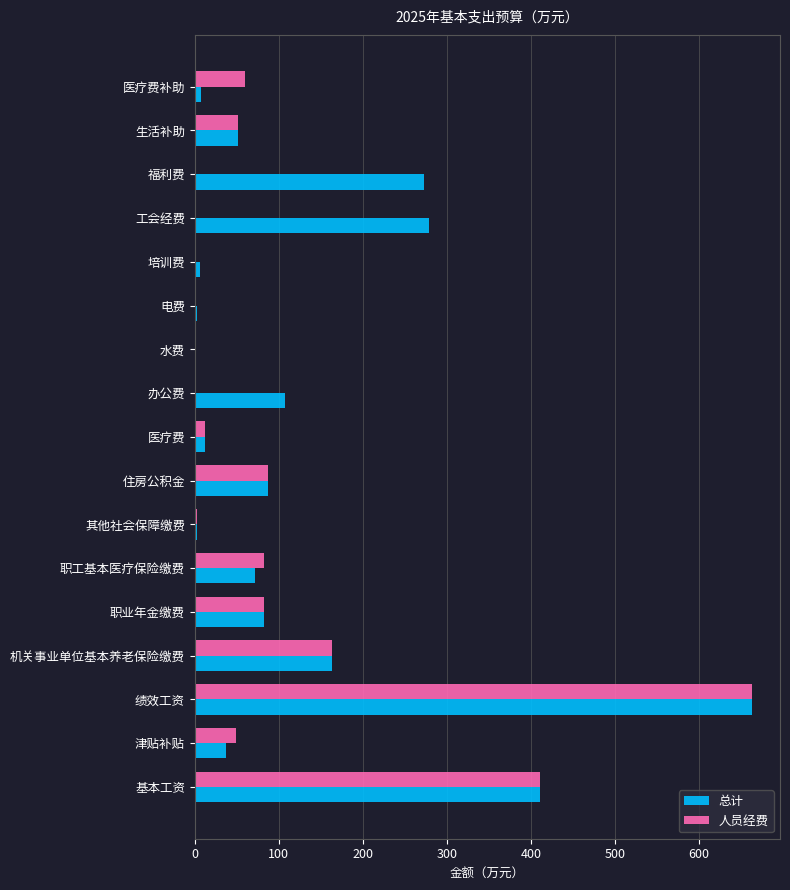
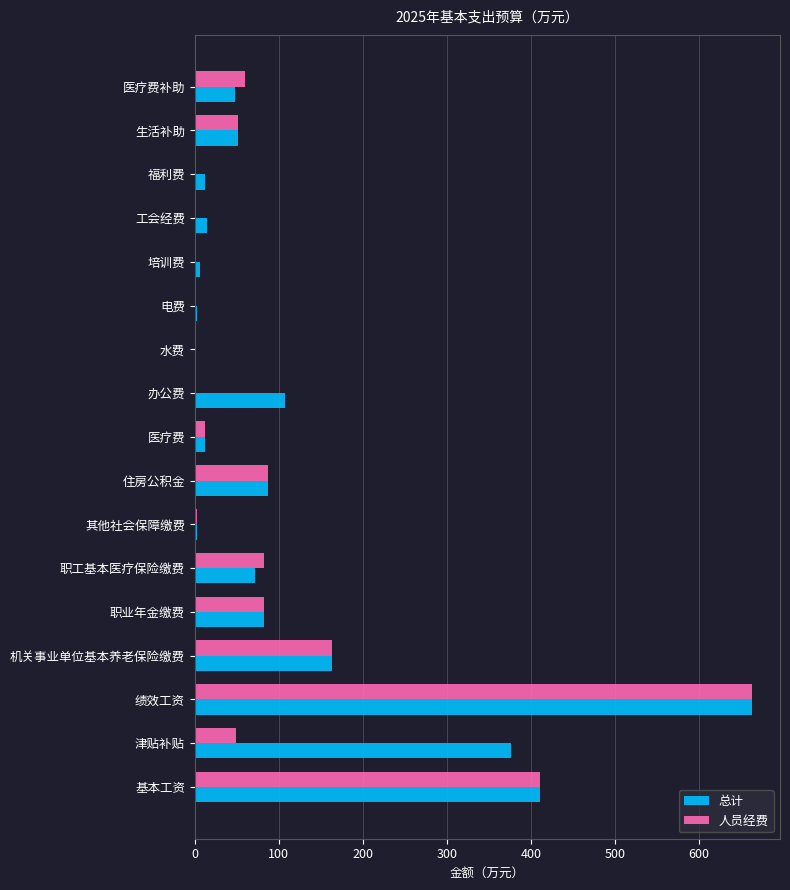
  {
    "总计": {
-     "医疗费补助": 10,
+     "医疗费补助": 50,
      "生活补助": 50,
-     "福利费": 270,
-     "工会经费": 280,
+     "福利费": 10,
+     "工会经费": 10,
      "培训费": 10,
      "电费": 0,
      "办公费": 110,
      "医疗费": 10,
      "住房公积金": 90,
      "职工基本医疗保险缴费": 70,
      "职业年金缴费": 80,
      "机关事业单位基本养老保险缴费": 160,
      "绩效工资": 660,
-     "津贴补贴": 40,
+     "津贴补贴": 380,
      "基本工资": 410
    },
    "人员经费": {
      "医疗费补助": 60,
      "生活补助": 50,
      "福利费": 0,
      "工会经费": 0,
      "培训费": 0,
      "电费": 0,
      "水费": 0,
      "办公费": 0,
      "医疗费": 10,
      "住房公积金": 90,
      "职工基本医疗保险缴费": 80,
      "职业年金缴费": 80,
      "机关事业单位基本养老保险缴费": 160,
      "绩效工资": 660,
      "津贴补贴": 50,
      "基本工资": 410
    }
  }
